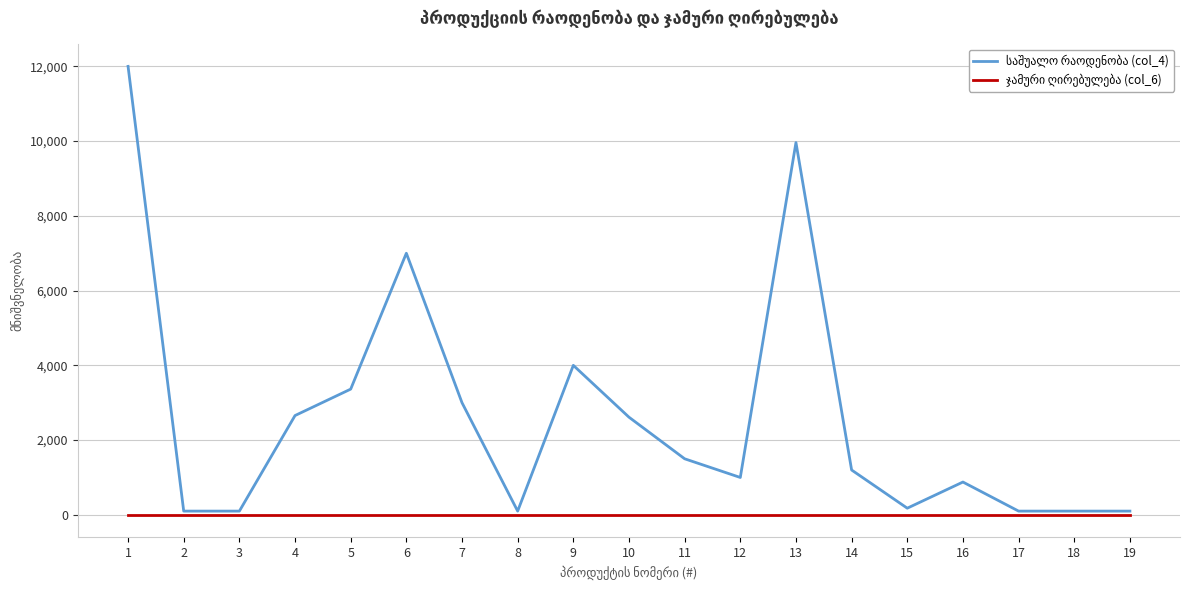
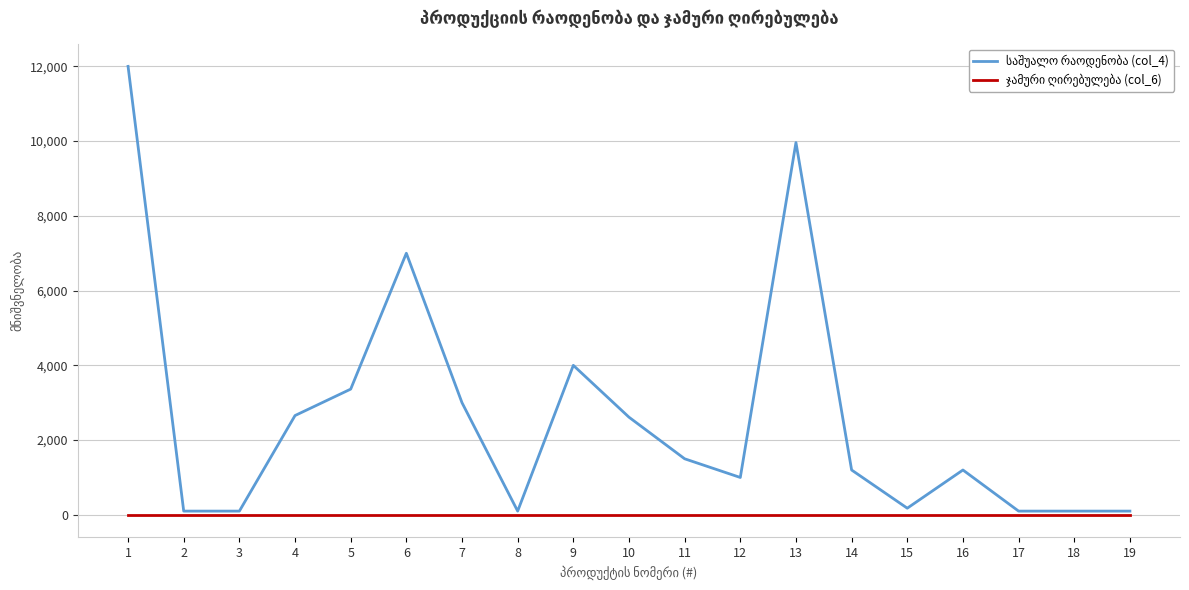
  {
    "საშუალო რაოდენობა (col_4)": {
      "1": "12,000",
      "2": "100",
      "3": "100",
      "4": "2,700",
      "5": "3,400",
      "6": "7,000",
      "7": "3,000",
      "8": "100",
      "9": "4,000",
      "10": "2,600",
      "11": "1,500",
      "12": "1,000",
      "13": "10,000",
      "14": "1,200",
      "15": "200",
-     "16": "900",
+     "16": "1,200",
      "17": "100",
      "18": "100",
      "19": "100"
    },
    "ჯამური ღირებულება (col_6)": {
      "1": "0",
      "2": "0",
      "3": "0",
      "4": "0",
      "5": "0",
      "6": "0",
      "7": "0",
      "8": "0",
      "9": "0",
      "10": "0",
      "11": "0",
      "12": "0",
      "13": "0",
      "14": "0",
      "15": "0",
      "16": "0",
      "17": "0",
      "18": "0",
      "19": "0"
    }
  }
